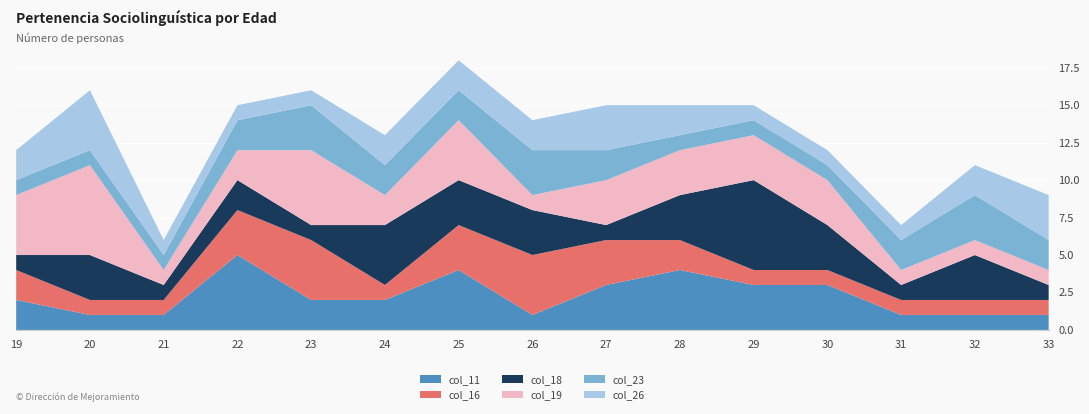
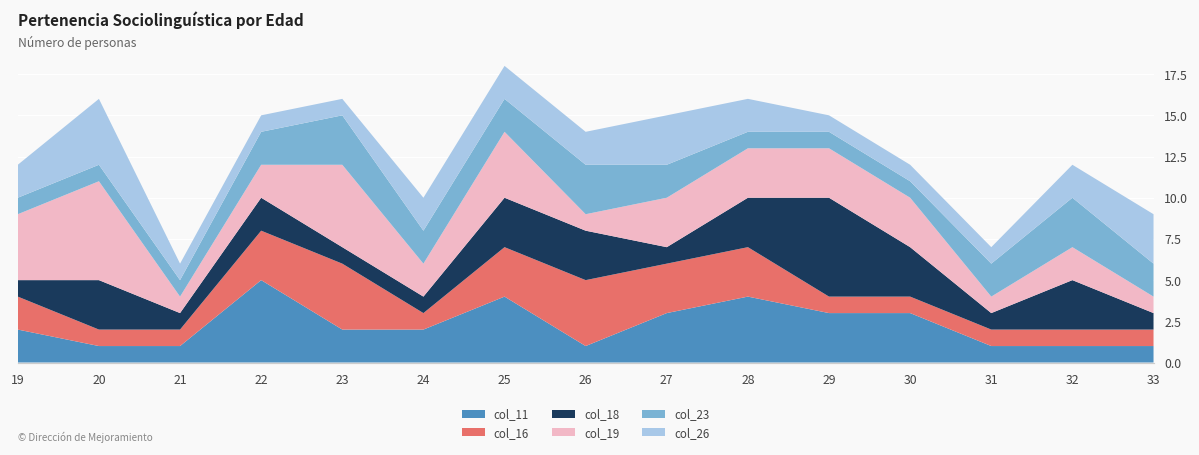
  {
    "col_16": {
-     "28": 2
+     "28": 3
    },
    "col_18": {
-     "24": 4
+     "24": 1
    },
    "col_19": {
-     "32": 1
+     "32": 2
    }
  }
